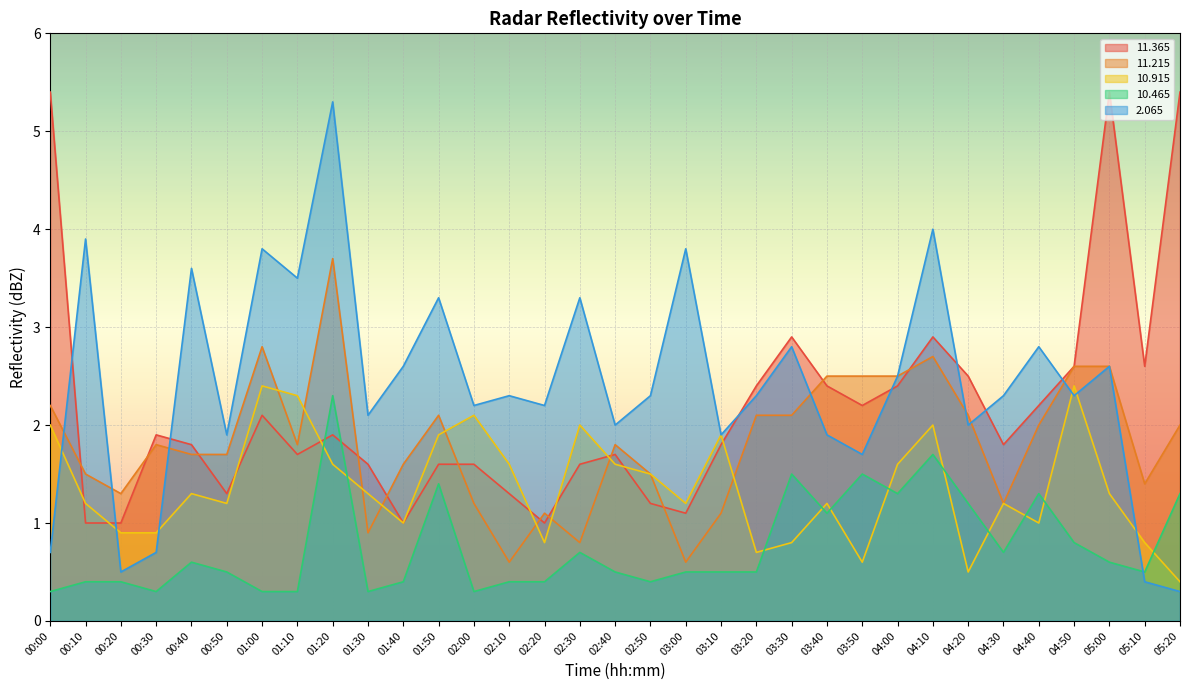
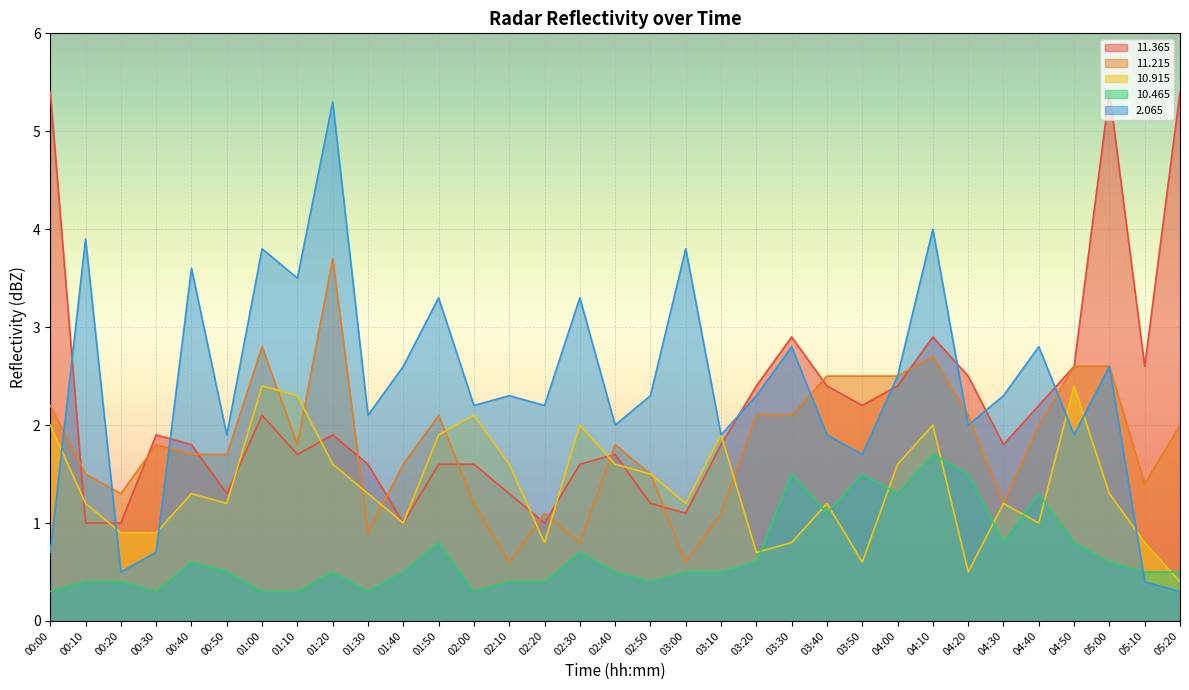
  {
    "10.465": {
      "00:00": 0.3,
      "00:10": 0.4,
      "00:20": 0.4,
      "00:30": 0.3,
      "00:40": 0.6,
      "00:50": 0.5,
      "01:00": 0.3,
      "01:10": 0.3,
-     "01:20": 2.3,
+     "01:20": 0.5,
      "01:30": 0.3,
-     "01:40": 0.4,
-     "01:50": 1.4,
+     "01:40": 0.5,
+     "01:50": 0.8,
      "02:00": 0.3,
      "02:10": 0.4,
      "02:20": 0.4,
      "02:30": 0.7,
      "02:40": 0.5,
      "02:50": 0.4,
      "03:00": 0.5,
      "03:10": 0.5,
-     "03:20": 0.5,
+     "03:20": 0.6,
      "03:30": 1.5,
      "03:40": 1.1,
      "03:50": 1.5,
      "04:00": 1.3,
      "04:10": 1.7,
-     "04:20": 1.2,
-     "04:30": 0.7,
+     "04:20": 1.5,
+     "04:30": 0.8,
      "04:40": 1.3,
      "04:50": 0.8,
      "05:00": 0.6,
      "05:10": 0.5,
-     "05:20": 1.3
+     "05:20": 0.5
    },
    "2.065": {
      "00:00": 0.7,
      "00:10": 3.9,
      "00:20": 0.5,
      "00:30": 0.7,
      "00:40": 3.6,
      "00:50": 1.9,
      "01:00": 3.8,
      "01:10": 3.5,
      "01:20": 5.3,
      "01:30": 2.1,
      "01:40": 2.6,
      "01:50": 3.3,
      "02:00": 2.2,
      "02:10": 2.3,
      "02:20": 2.2,
      "02:30": 3.3,
      "02:40": 2.0,
      "02:50": 2.3,
      "03:00": 3.8,
      "03:20": 2.3,
      "03:30": 2.8,
      "03:40": 1.9,
      "03:50": 1.7,
      "04:10": 4.0,
      "04:20": 2.0,
      "04:30": 2.3,
      "04:40": 2.8,
-     "04:50": 2.3,
+     "04:50": 1.9,
      "05:10": 0.4,
      "05:20": 0.3
    }
  }
